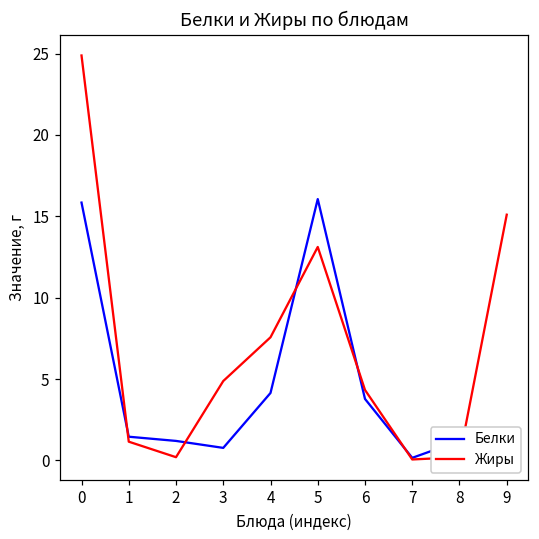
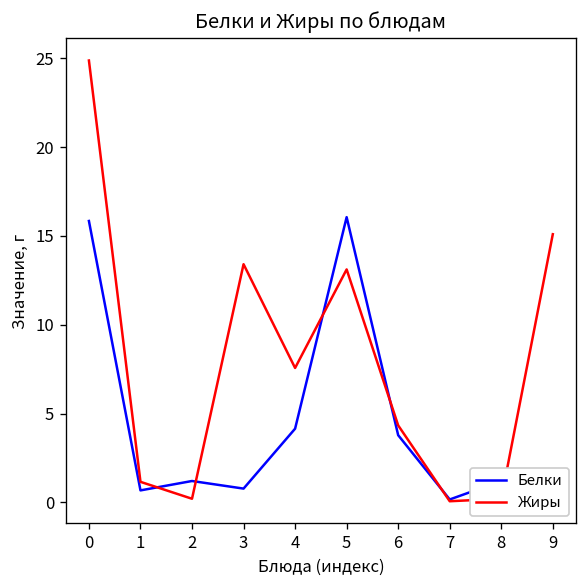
  {
    "Белки": {
      "0": 15.8,
-     "1": 1.5,
+     "1": 0.7,
      "2": 1.2,
      "3": 0.8,
      "4": 4.1,
      "5": 16.1,
      "6": 3.8
    },
    "Жиры": {
      "0": 24.9,
      "1": 1.2,
      "2": 0.2,
-     "3": 4.9,
+     "3": 13.4,
      "4": 7.6,
      "5": 13.1,
      "6": 4.3,
      "9": 15.1
    }
  }
